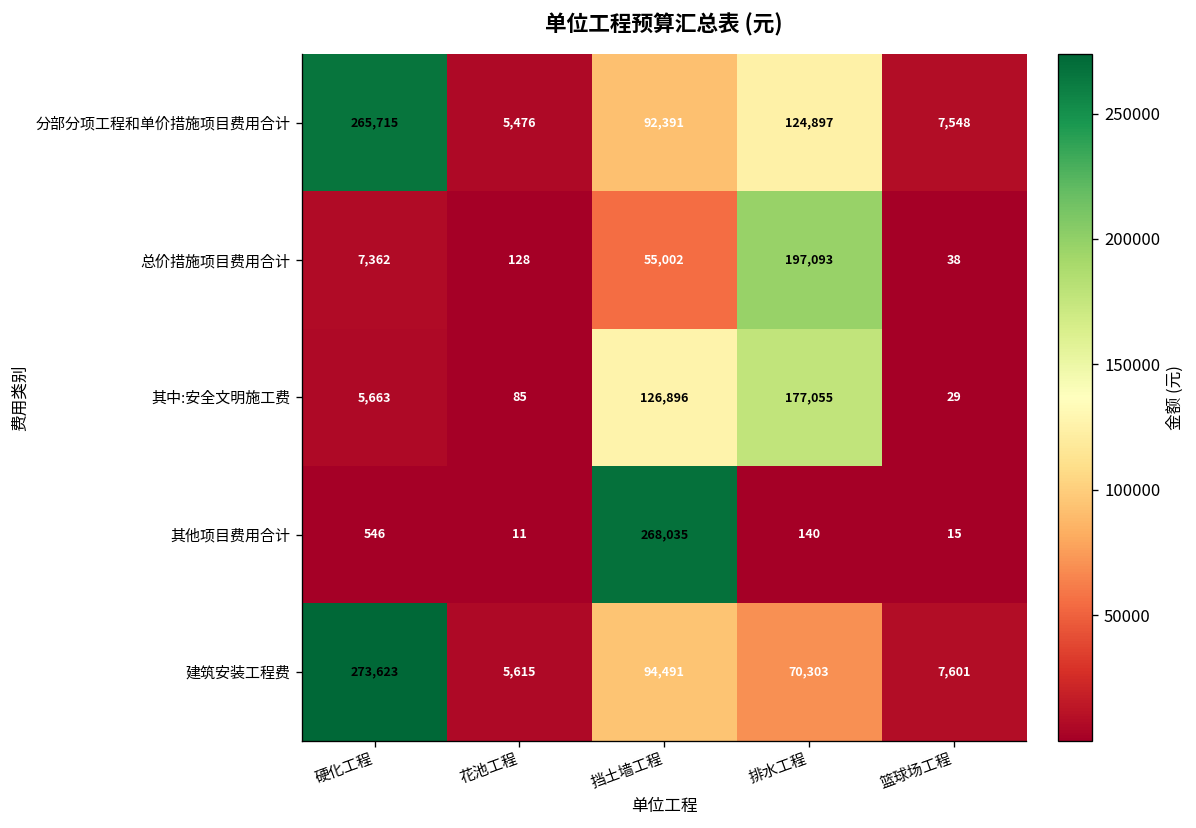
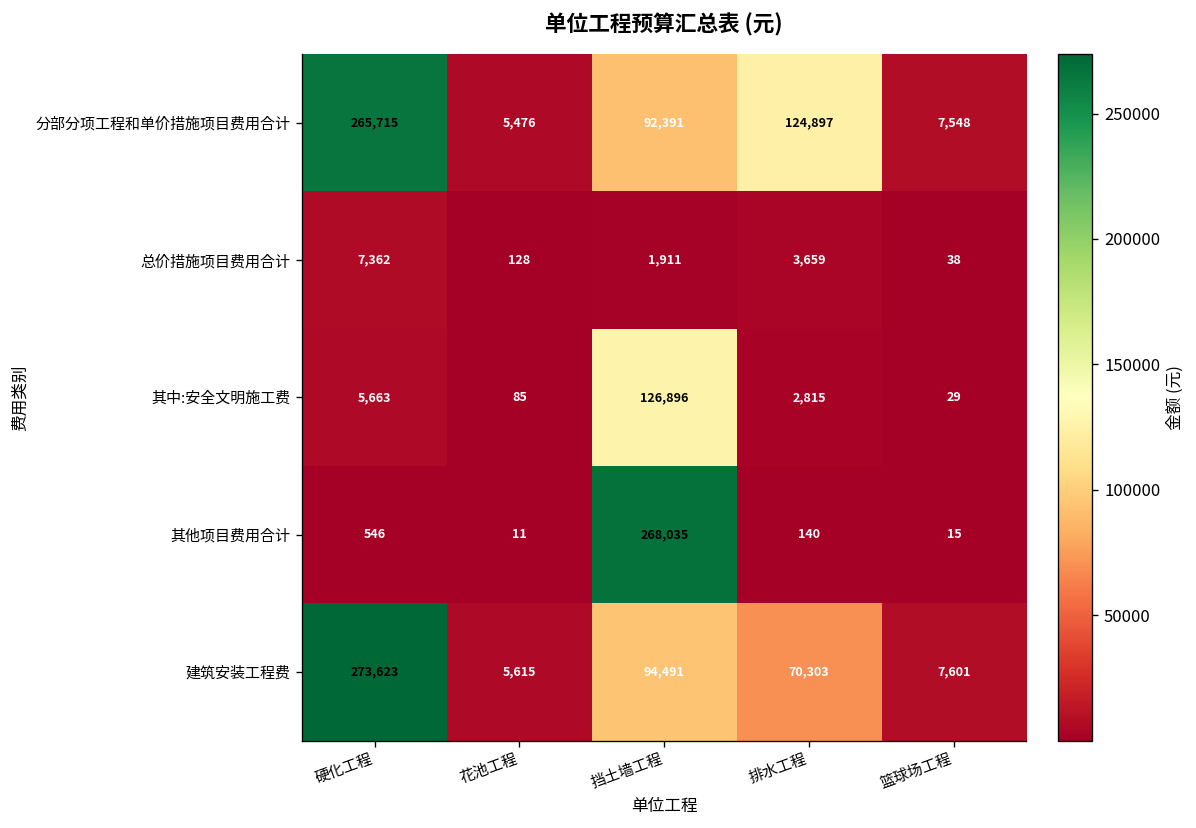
  {
    "分部分项工程和单价措施项目费用合计": {
      "硬化工程": "265,715",
      "花池工程": "5,476",
      "挡土墙工程": "92,391",
      "排水工程": "124,897",
      "篮球场工程": "7,548"
    },
    "总价措施项目费用合计": {
      "硬化工程": "7,362",
      "花池工程": "128",
-     "挡土墙工程": "55,002",
-     "排水工程": "197,093",
+     "挡土墙工程": "1,911",
+     "排水工程": "3,659",
      "篮球场工程": "38"
    },
    "其中:安全文明施工费": {
      "硬化工程": "5,663",
      "花池工程": "85",
      "挡土墙工程": "126,896",
-     "排水工程": "177,055",
+     "排水工程": "2,815",
      "篮球场工程": "29"
    },
    "其他项目费用合计": {
      "硬化工程": "546",
      "花池工程": "11",
      "挡土墙工程": "268,035",
      "排水工程": "140",
      "篮球场工程": "15"
    },
    "建筑安装工程费": {
      "硬化工程": "273,623",
      "花池工程": "5,615",
      "挡土墙工程": "94,491",
      "排水工程": "70,303",
      "篮球场工程": "7,601"
    }
  }
